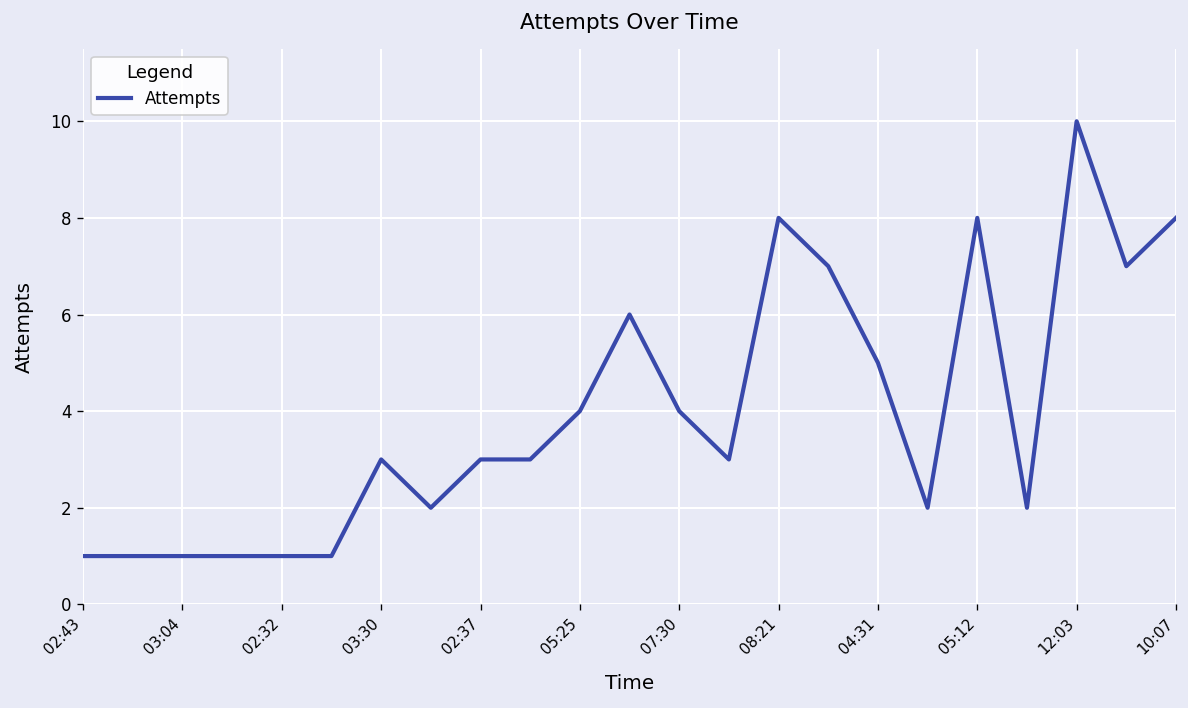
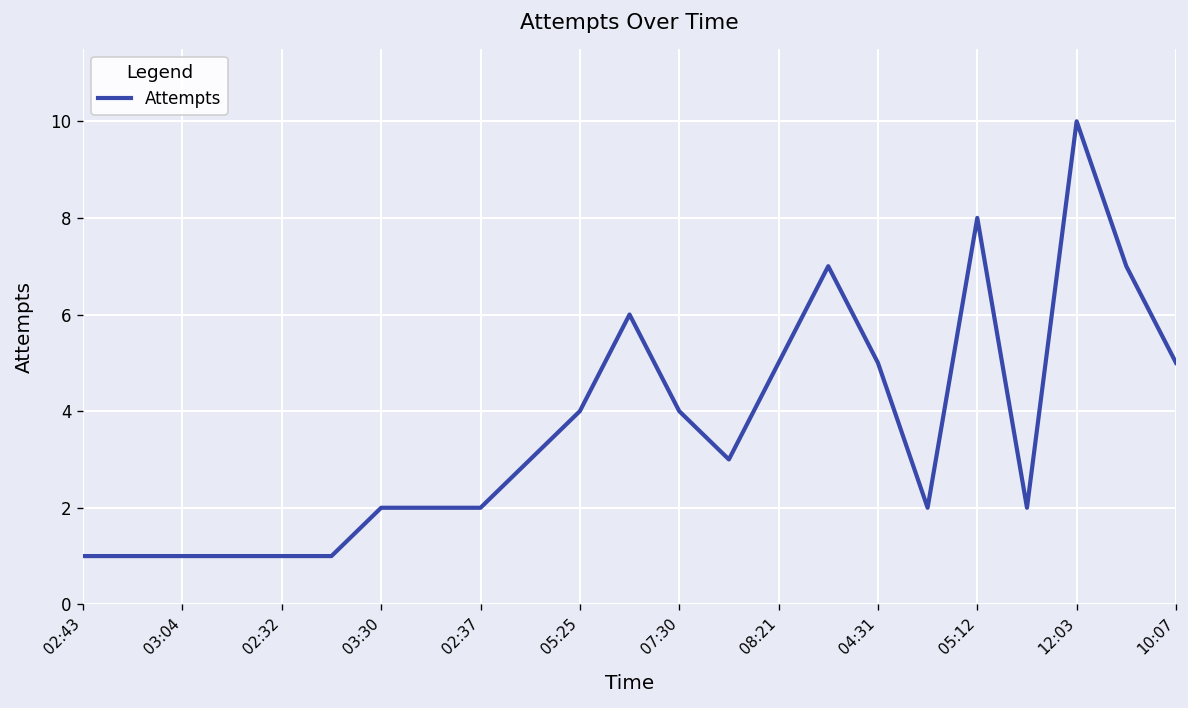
  {
    "02:43": 1,
    "03:04": 1,
    "02:32": 1,
-   "03:30": 3,
-   "02:37": 3,
+   "03:30": 2,
+   "02:37": 2,
    "05:25": 4,
    "07:30": 4,
-   "08:21": 8,
+   "08:21": 5,
    "04:31": 5,
    "05:12": 8,
    "12:03": 10,
-   "10:07": 8
+   "10:07": 5
  }
